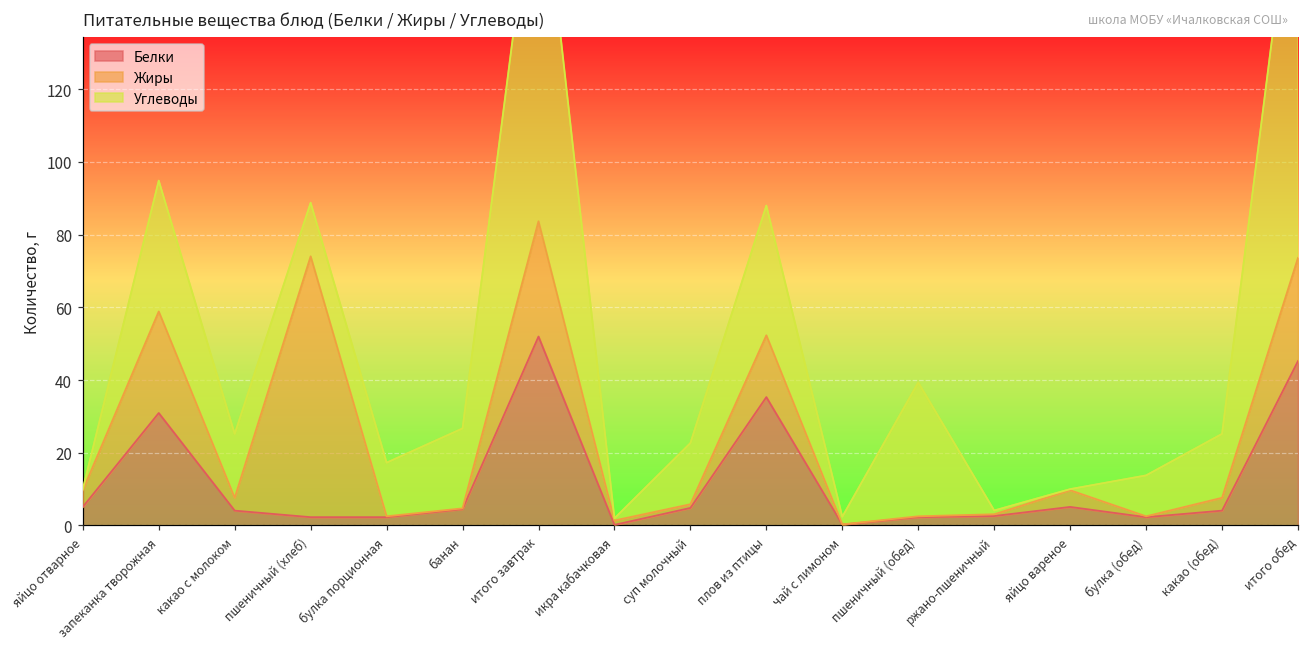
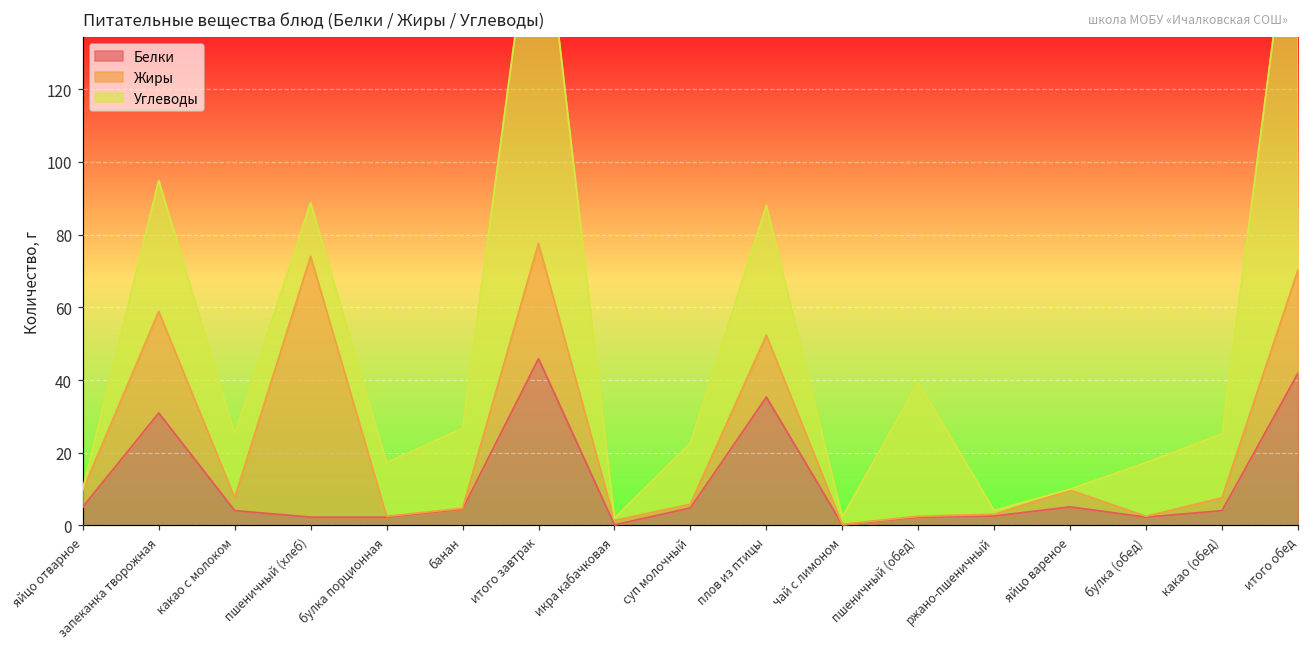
  {
    "Белки": {
      "яйцо отварное": 5,
      "запеканка творожная": 31,
      "какао с молоком": 4,
      "пшеничный (хлеб)": 2,
-     "итого завтрак": 52,
+     "итого завтрак": 46,
      "икра кабачковая": 0,
      "суп молочный": 5,
      "плов из птицы": 35,
      "яйцо вареное": 5,
      "какао (обед)": 4,
-     "итого обед": 45
+     "итого обед": 42
    },
    "Жиры": {
      "запеканка творожная": 28,
      "какао с молоком": 4,
      "пшеничный (хлеб)": 72,
      "итого завтрак": 32,
      "суп молочный": 1,
      "плов из птицы": 17,
      "какао (обед)": 4,
      "итого обед": 28
    },
    "Углеводы": {
      "запеканка творожная": 36,
      "какао с молоком": 18,
      "пшеничный (хлеб)": 15,
      "булка порционная": 15,
      "банан": 22,
      "суп молочный": 17,
      "плов из птицы": 36,
      "чай с лимоном": 2,
      "пшеничный (обед)": 37,
      "ржано-пшеничный": 1,
-     "булка (обед)": 11,
+     "булка (обед)": 15,
      "какао (обед)": 18
    }
  }
